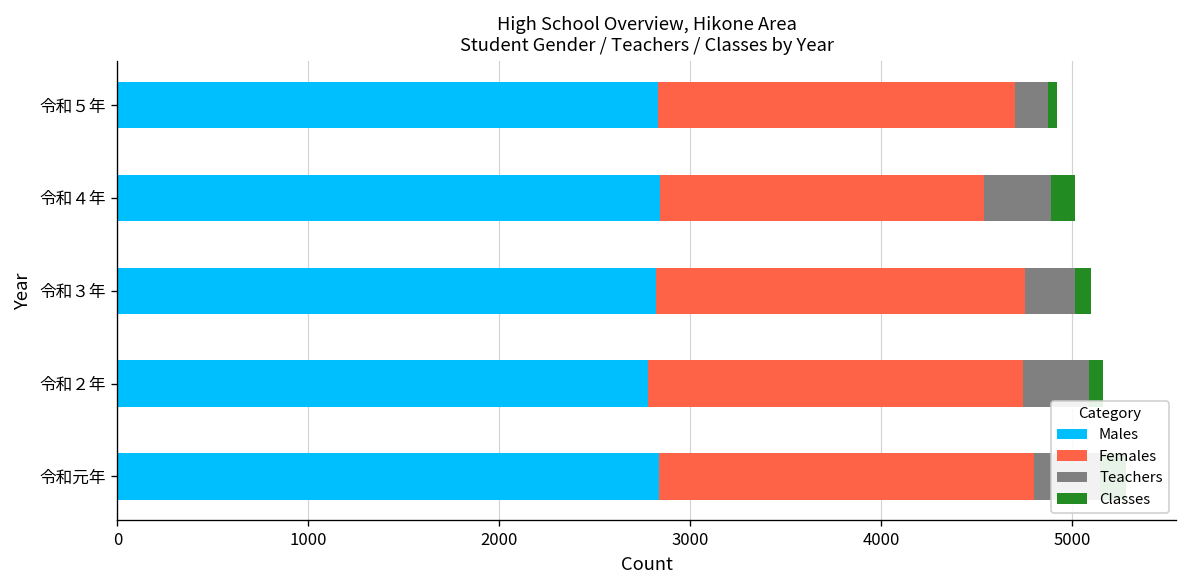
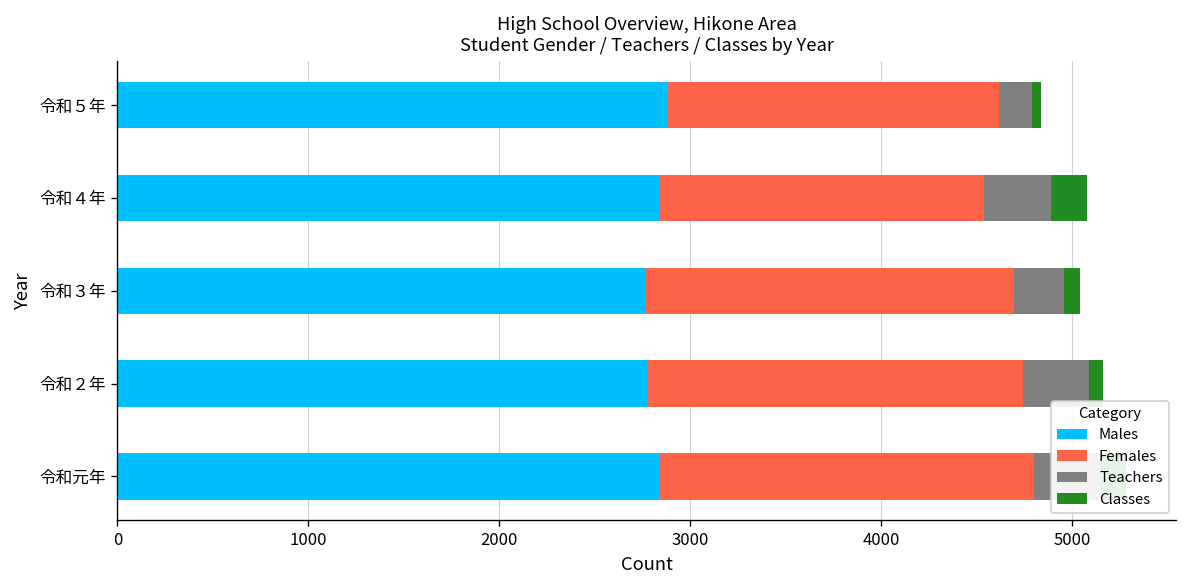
  {
    "Males": {
-     "令和５年": 2830,
+     "令和５年": 2880,
      "令和４年": 2840,
-     "令和３年": 2820,
+     "令和３年": 2760,
      "令和２年": 2780,
      "令和元年": 2840
    },
    "Females": {
-     "令和５年": 1870,
+     "令和５年": 1730,
      "令和４年": 1700,
      "令和３年": 1930,
      "令和２年": 1960,
      "令和元年": 1960
    },
    "Teachers": {
      "令和５年": 170,
      "令和４年": 350,
      "令和３年": 260,
      "令和２年": 340
    },
    "Classes": {
      "令和５年": 50,
-     "令和４年": 130,
+     "令和４年": 190,
      "令和３年": 80,
      "令和２年": 80
    }
  }
